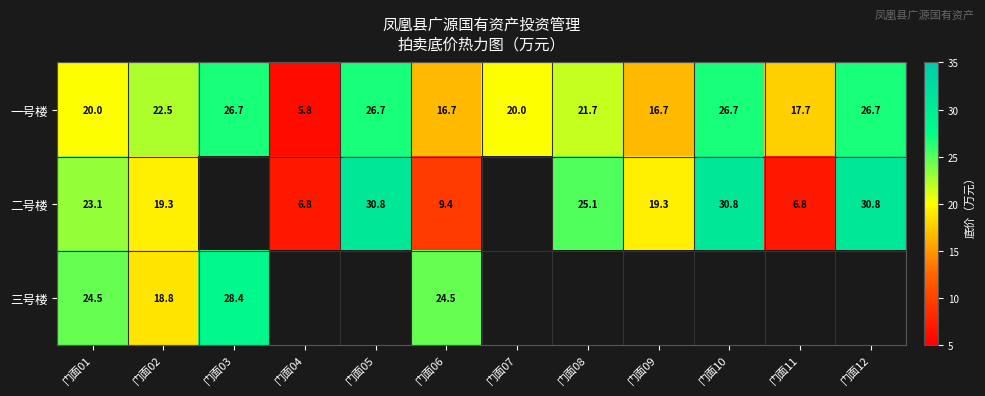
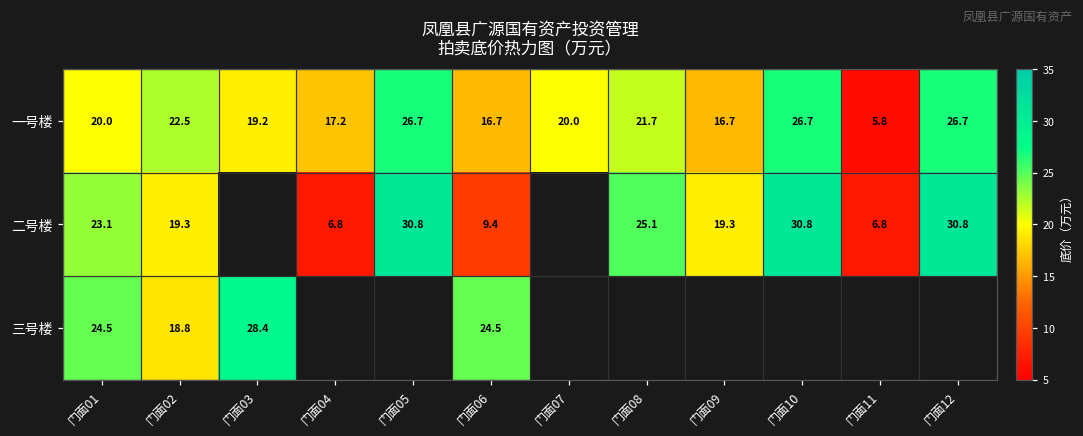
  {
    "一号楼": {
      "门面01": 20.0,
      "门面02": 22.5,
-     "门面03": 26.7,
-     "门面04": 5.8,
+     "门面03": 19.2,
+     "门面04": 17.2,
      "门面05": 26.7,
      "门面06": 16.7,
      "门面07": 20.0,
      "门面08": 21.7,
      "门面09": 16.7,
      "门面10": 26.7,
-     "门面11": 17.7,
+     "门面11": 5.8,
      "门面12": 26.7
    },
    "二号楼": {
      "门面01": 23.1,
      "门面02": 19.3,
      "门面04": 6.8,
      "门面05": 30.8,
      "门面06": 9.4,
      "门面08": 25.1,
      "门面09": 19.3,
      "门面10": 30.8,
      "门面11": 6.8,
      "门面12": 30.8
    },
    "三号楼": {
      "门面01": 24.5,
      "门面02": 18.8,
      "门面03": 28.4,
      "门面06": 24.5
    }
  }
